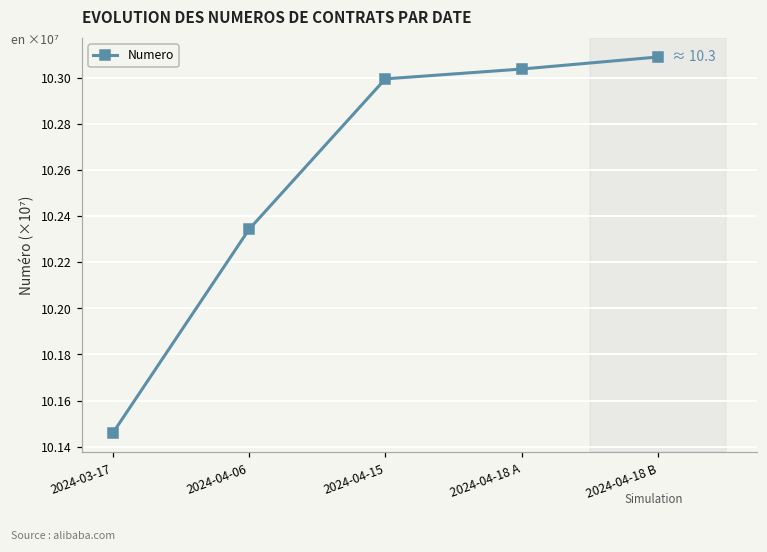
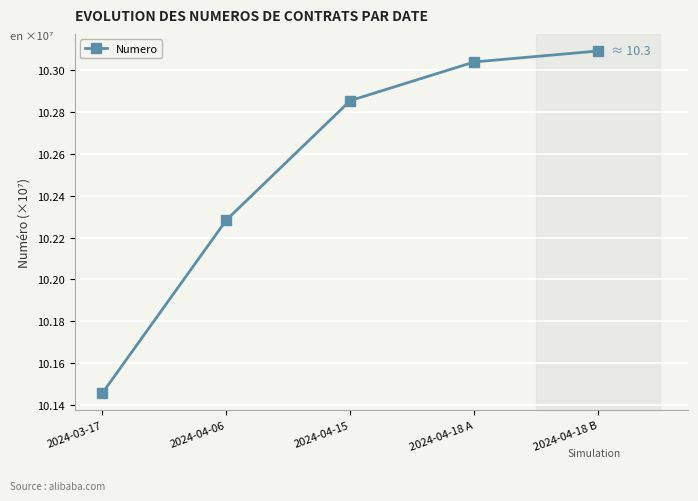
  {
    "2024-03-17": 10.146,
-   "2024-04-06": 10.234,
-   "2024-04-15": 10.299,
+   "2024-04-06": 10.228,
+   "2024-04-15": 10.285,
    "2024-04-18 A": 10.304
  }
